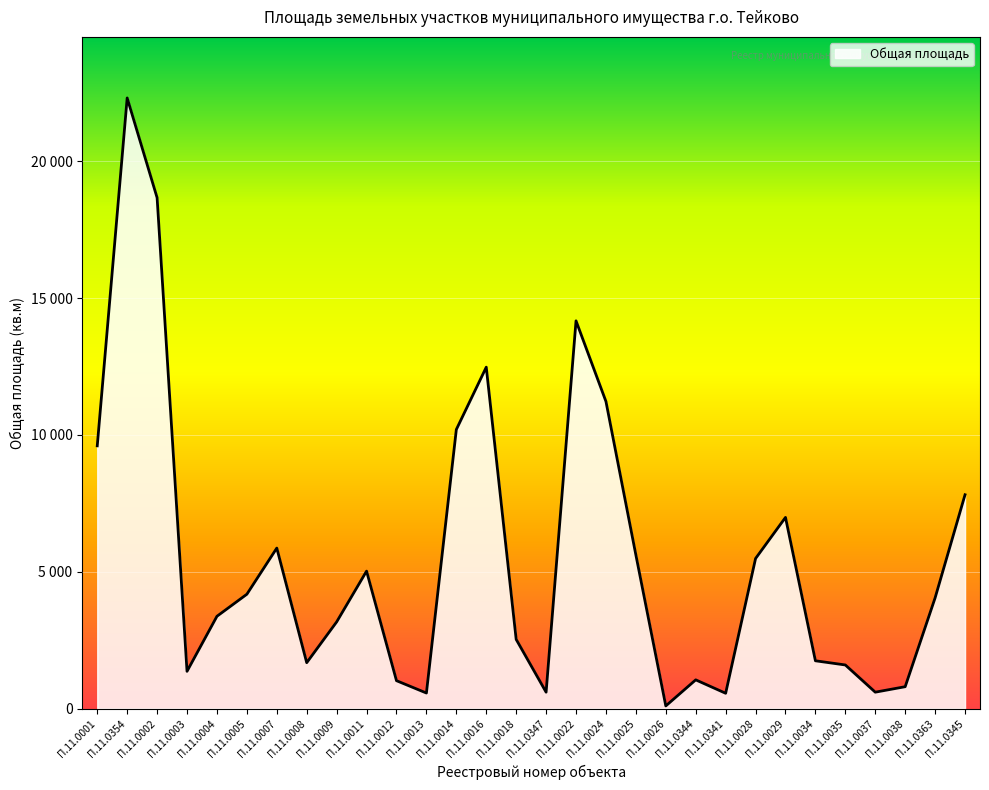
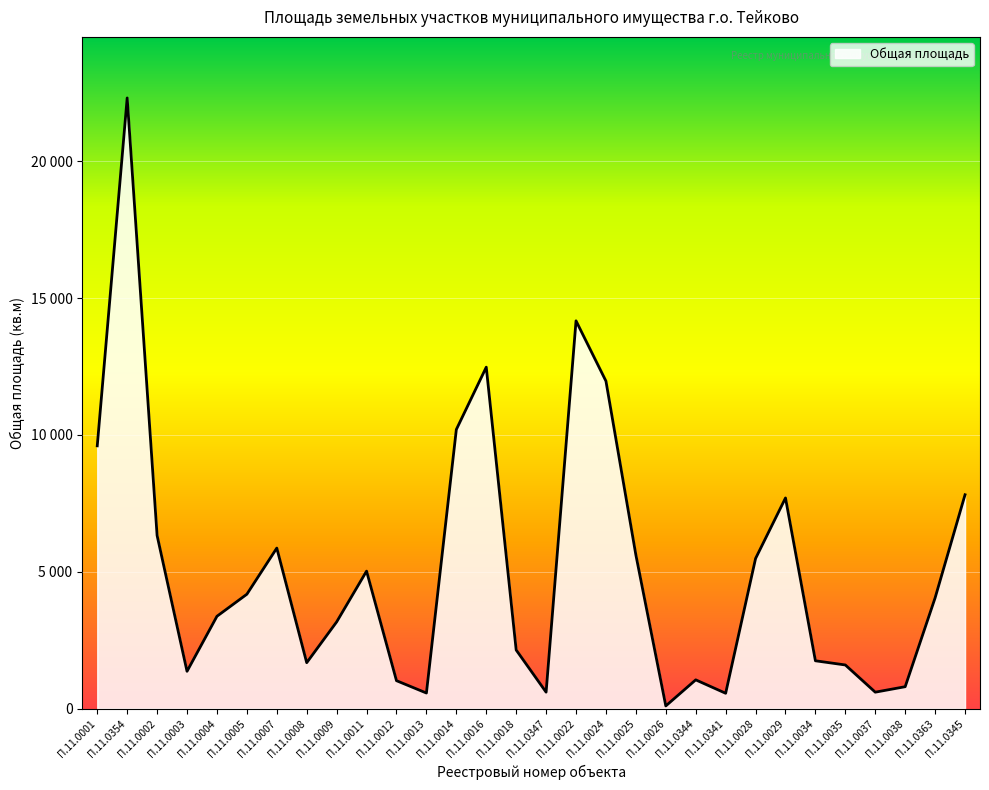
  {
    "П.11.0001": 9600,
    "П.11.0354": 22300,
-   "П.11.0002": 18700,
+   "П.11.0002": 6300,
    "П.11.0003": 1400,
    "П.11.0004": 3400,
    "П.11.0005": 4200,
    "П.11.0007": 5900,
    "П.11.0008": 1700,
    "П.11.0009": 3200,
    "П.11.0011": 5000,
    "П.11.0012": 1000,
    "П.11.0013": 600,
    "П.11.0014": 10200,
    "П.11.0016": 12500,
-   "П.11.0018": 2500,
+   "П.11.0018": 2100,
    "П.11.0347": 600,
    "П.11.0022": 14200,
-   "П.11.0024": 11200,
+   "П.11.0024": 12000,
    "П.11.0025": 5600,
    "П.11.0026": 100,
    "П.11.0344": 1100,
    "П.11.0341": 600,
    "П.11.0028": 5500,
-   "П.11.0029": 7000,
+   "П.11.0029": 7700,
    "П.11.0034": 1700,
    "П.11.0035": 1600,
    "П.11.0037": 600,
    "П.11.0038": 800,
    "П.11.0363": 4000,
    "П.11.0345": 7800
  }
